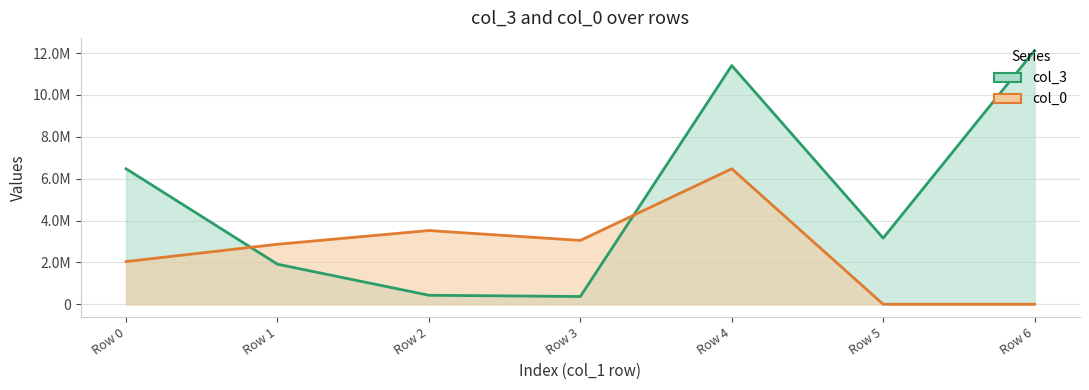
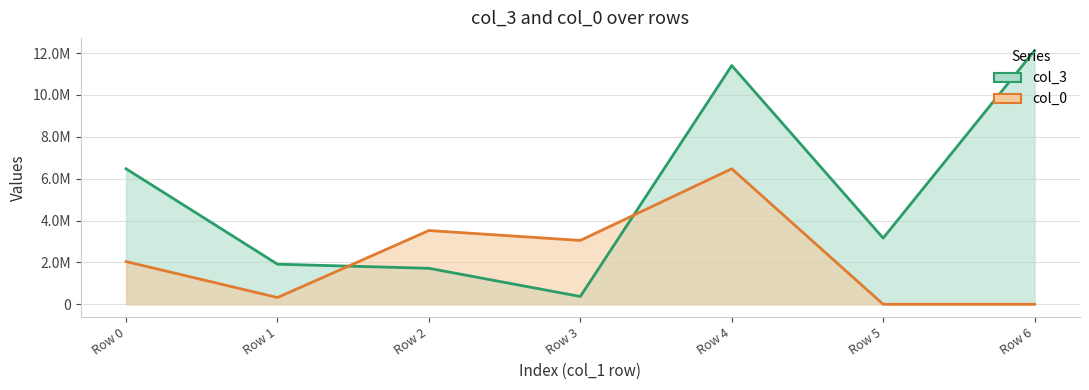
  {
    "col_3": {
      "Row 0": 6500000,
      "Row 1": 1900000,
-     "Row 2": 400000,
+     "Row 2": 1700000,
      "Row 3": 400000,
      "Row 4": 11400000,
      "Row 5": 3200000,
      "Row 6": 12100000
    },
    "col_0": {
      "Row 0": 2000000,
-     "Row 1": 2900000,
+     "Row 1": 300000,
      "Row 2": 3500000,
      "Row 3": 3000000,
      "Row 4": 6500000,
      "Row 5": 0,
      "Row 6": 0
    }
  }
